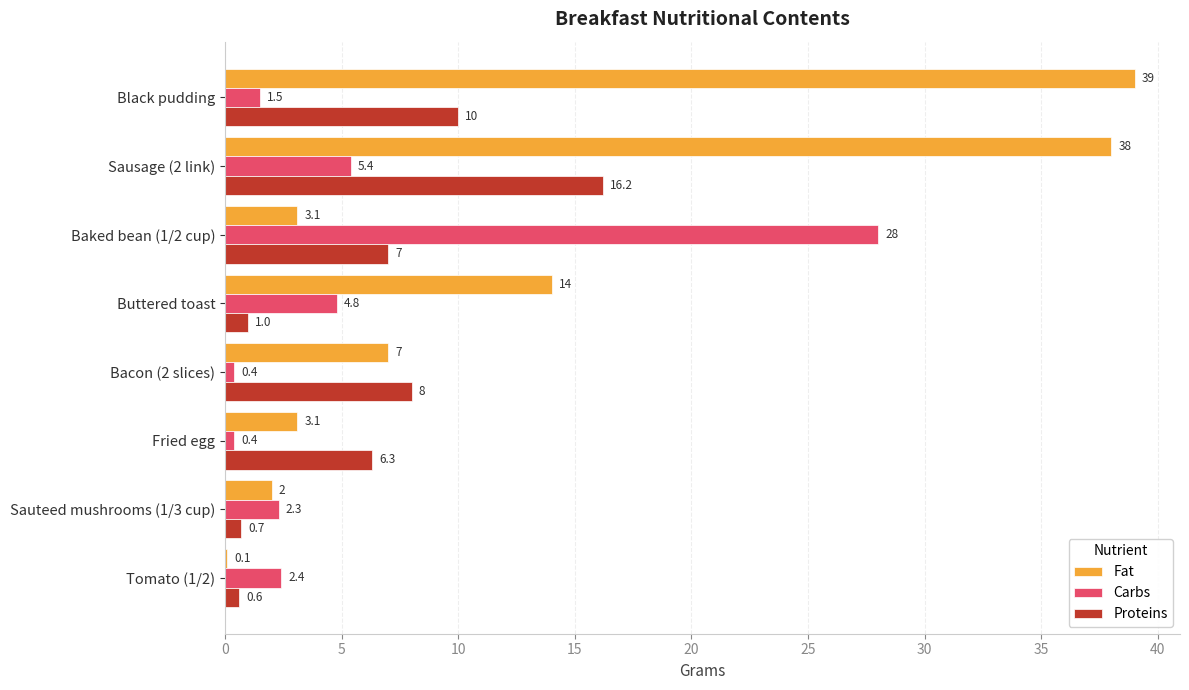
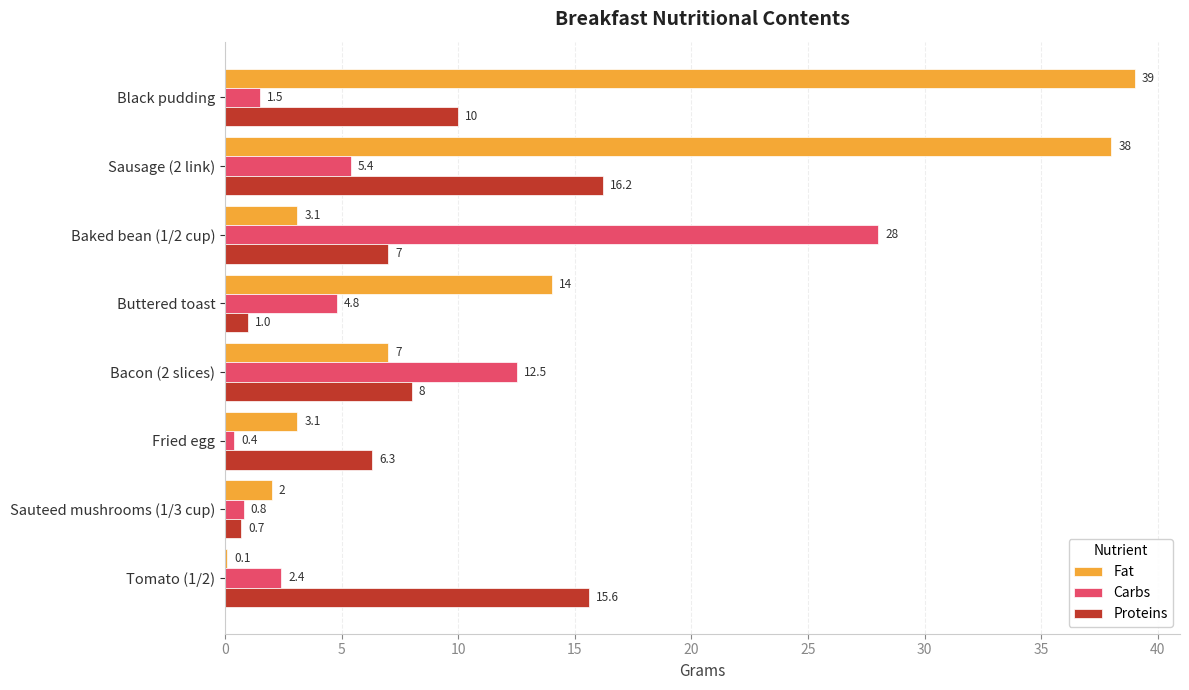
  {
    "Fat": {
      "Black pudding": 39,
      "Sausage (2 link)": 38,
      "Baked bean (1/2 cup)": 3.1,
      "Buttered toast": 14,
      "Bacon (2 slices)": 7,
      "Fried egg": 3.1,
      "Sauteed mushrooms (1/3 cup)": 2,
      "Tomato (1/2)": 0.1
    },
    "Carbs": {
      "Black pudding": 1.5,
      "Sausage (2 link)": 5.4,
      "Baked bean (1/2 cup)": 28,
      "Buttered toast": 4.8,
-     "Bacon (2 slices)": 0.4,
+     "Bacon (2 slices)": 12.5,
      "Fried egg": 0.4,
-     "Sauteed mushrooms (1/3 cup)": 2.3,
+     "Sauteed mushrooms (1/3 cup)": 0.8,
      "Tomato (1/2)": 2.4
    },
    "Proteins": {
      "Black pudding": 10,
      "Sausage (2 link)": 16.2,
      "Baked bean (1/2 cup)": 7,
      "Buttered toast": 1.0,
      "Bacon (2 slices)": 8,
      "Fried egg": 6.3,
      "Sauteed mushrooms (1/3 cup)": 0.7,
-     "Tomato (1/2)": 0.6
+     "Tomato (1/2)": 15.6
    }
  }
